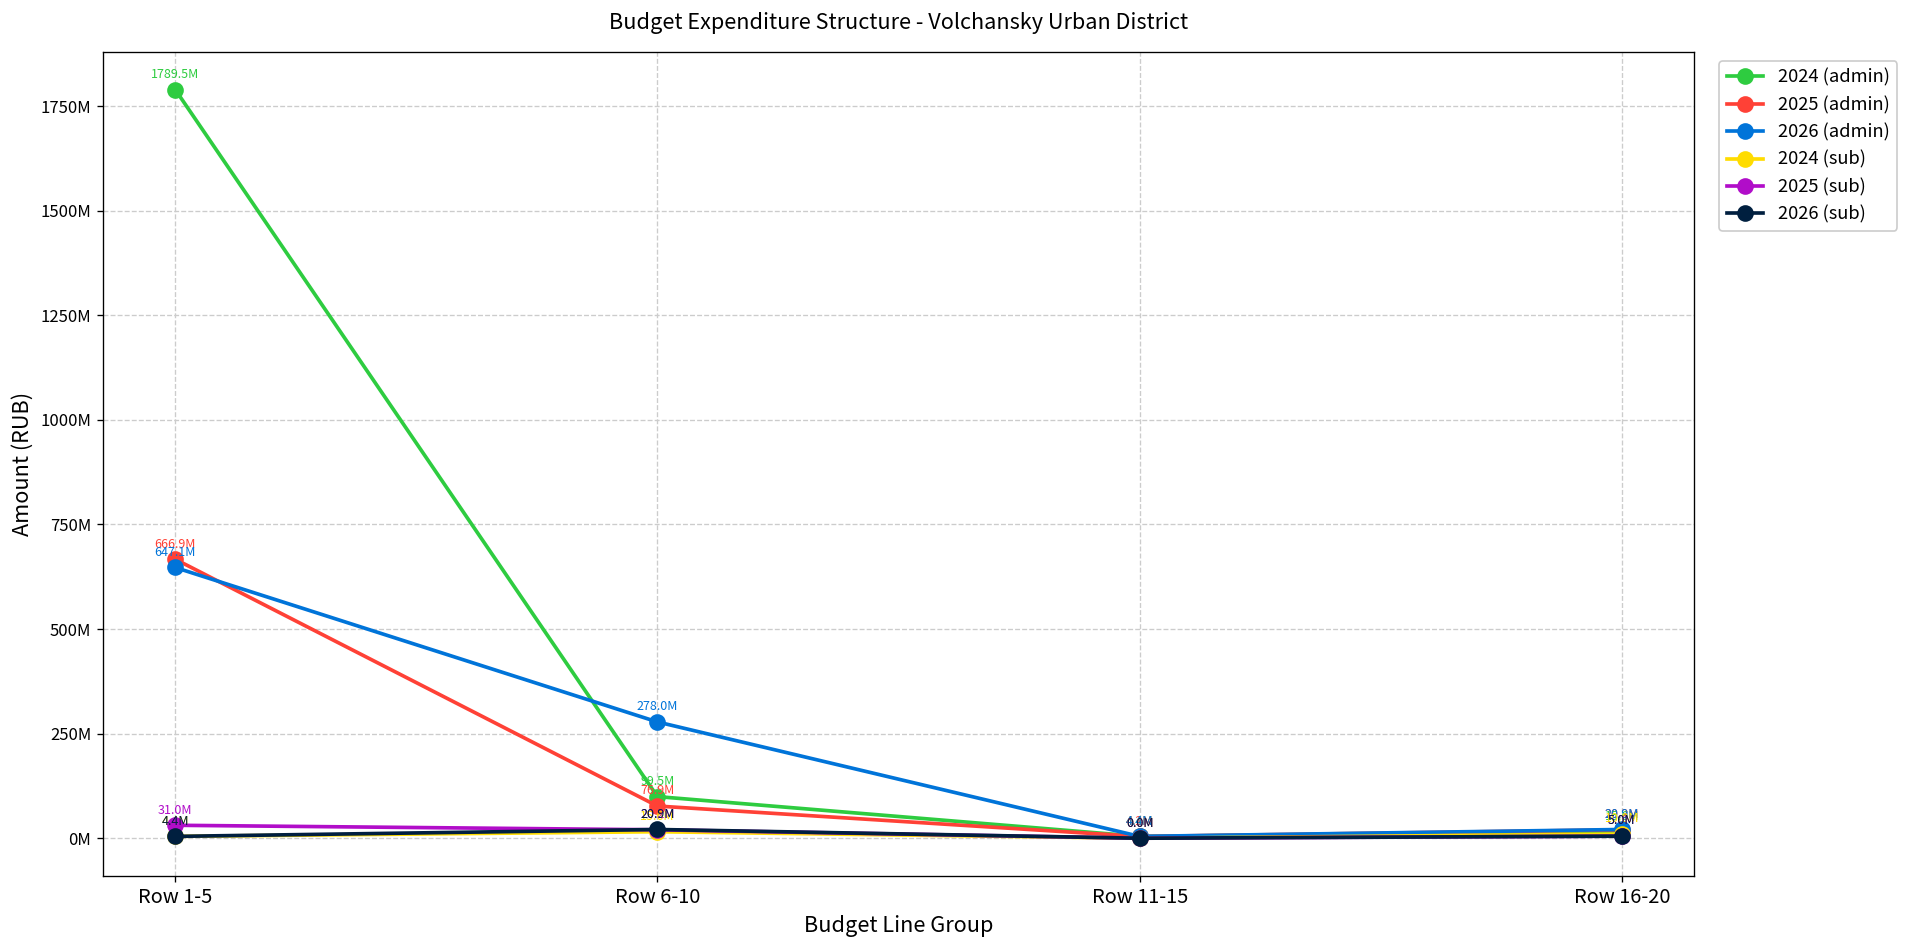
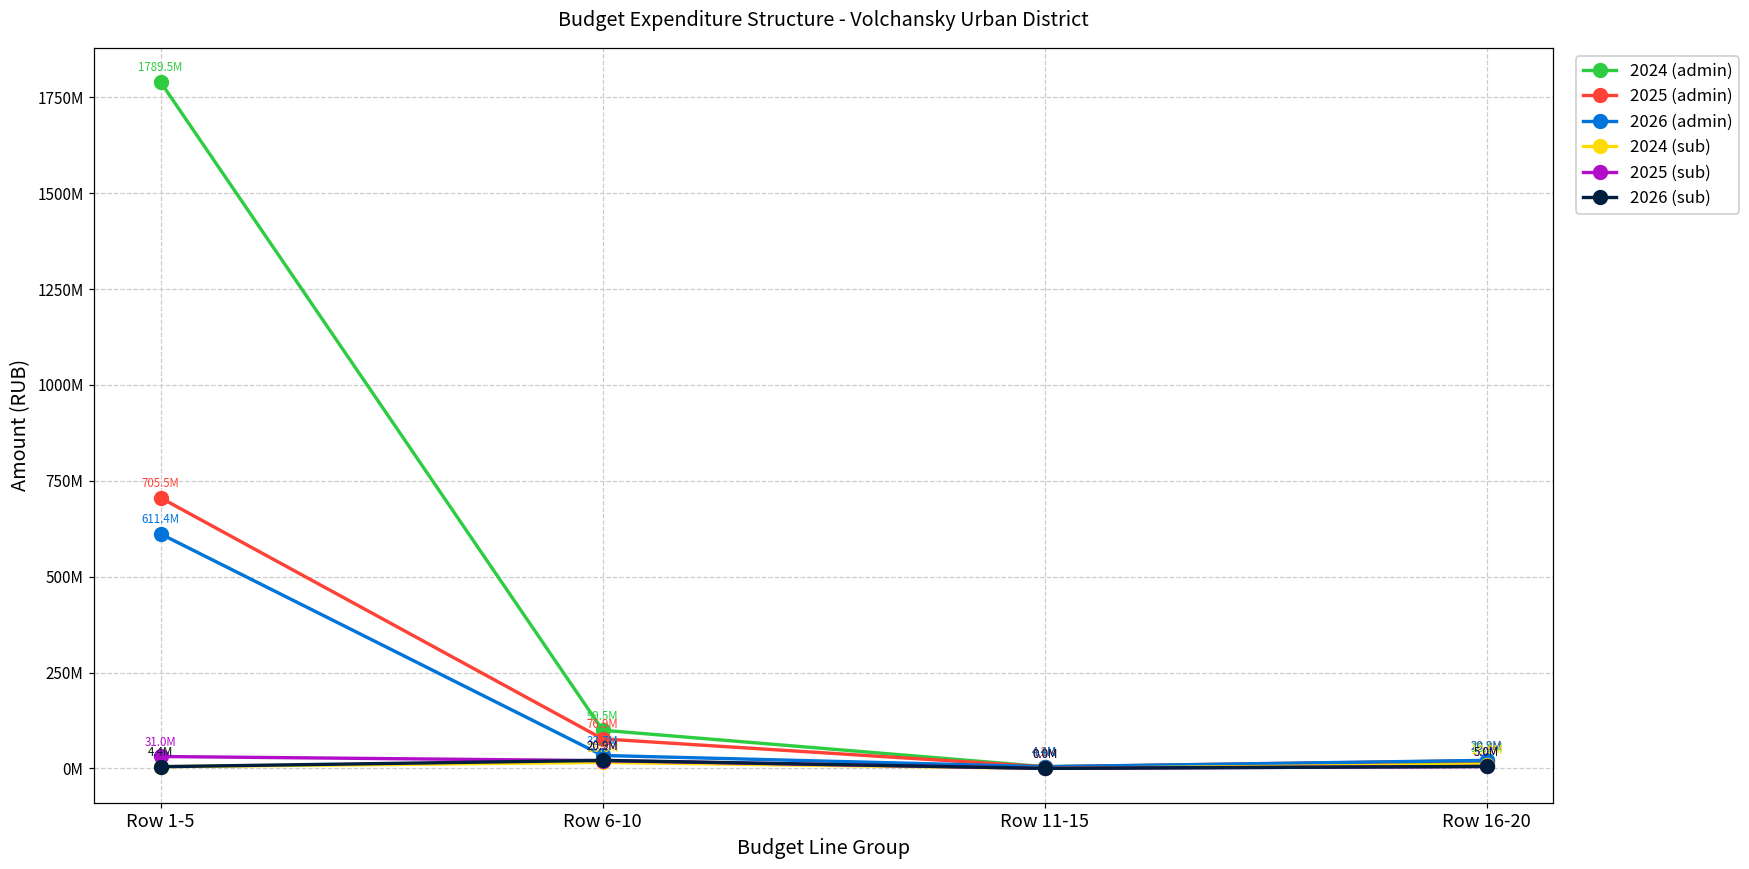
  {
    "2024 (admin)": {
      "Row 1-5": "1789.5M"
    },
    "2025 (admin)": {
-     "Row 1-5": "666.9M"
+     "Row 1-5": "705.5M"
    },
    "2026 (admin)": {
-     "Row 1-5": "647.1M",
-     "Row 6-10": "278.0M"
+     "Row 1-5": "611.4M",
+     "Row 6-10": "33.7M"
    },
    "2025 (sub)": {
      "Row 1-5": "31.0M"
    }
  }
